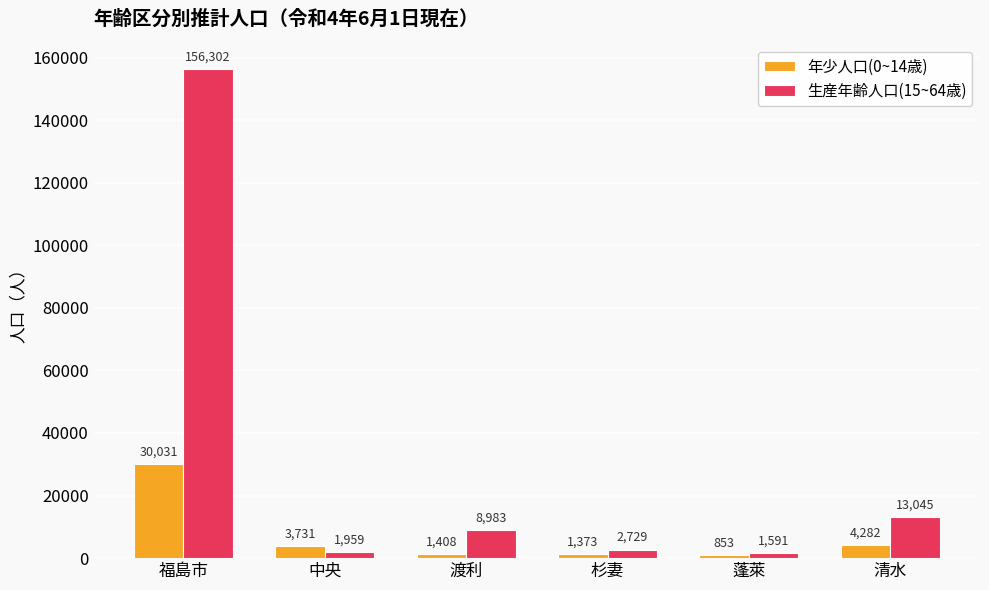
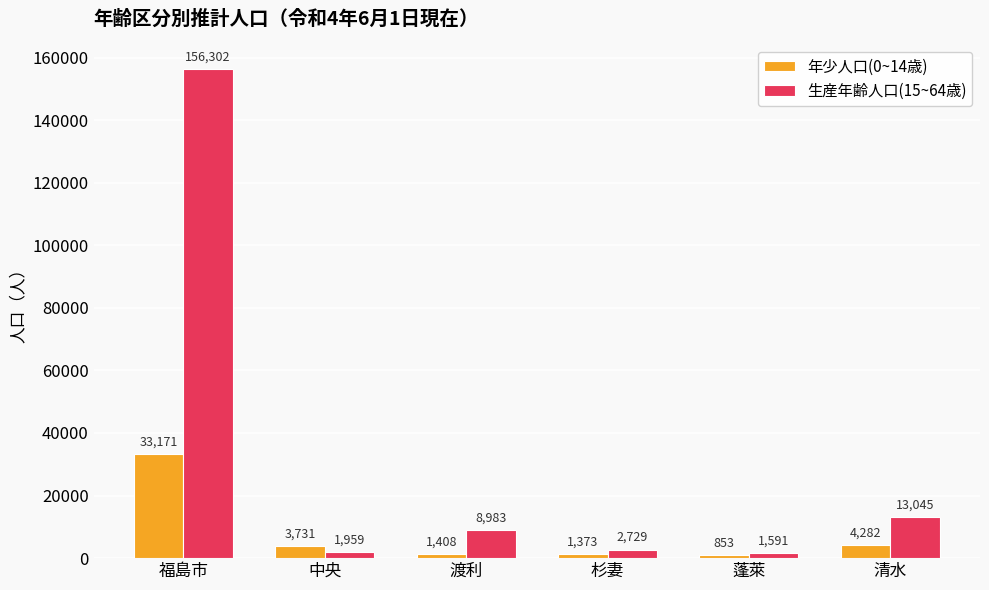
  {
    "年少人口(0~14歳)": {
-     "福島市": "30,031",
+     "福島市": "33,171",
      "中央": "3,731",
      "渡利": "1,408",
      "杉妻": "1,373",
      "蓬萊": "853",
      "清水": "4,282"
    },
    "生産年齢人口(15~64歳)": {
      "福島市": "156,302",
      "中央": "1,959",
      "渡利": "8,983",
      "杉妻": "2,729",
      "蓬萊": "1,591",
      "清水": "13,045"
    }
  }
